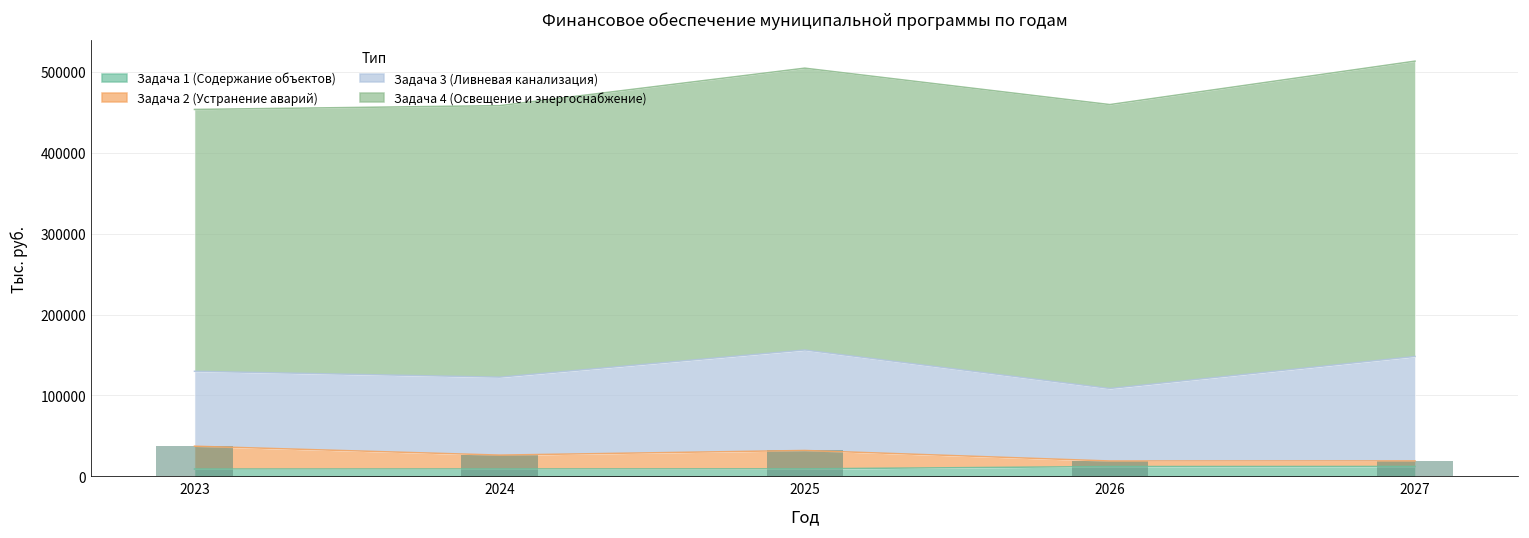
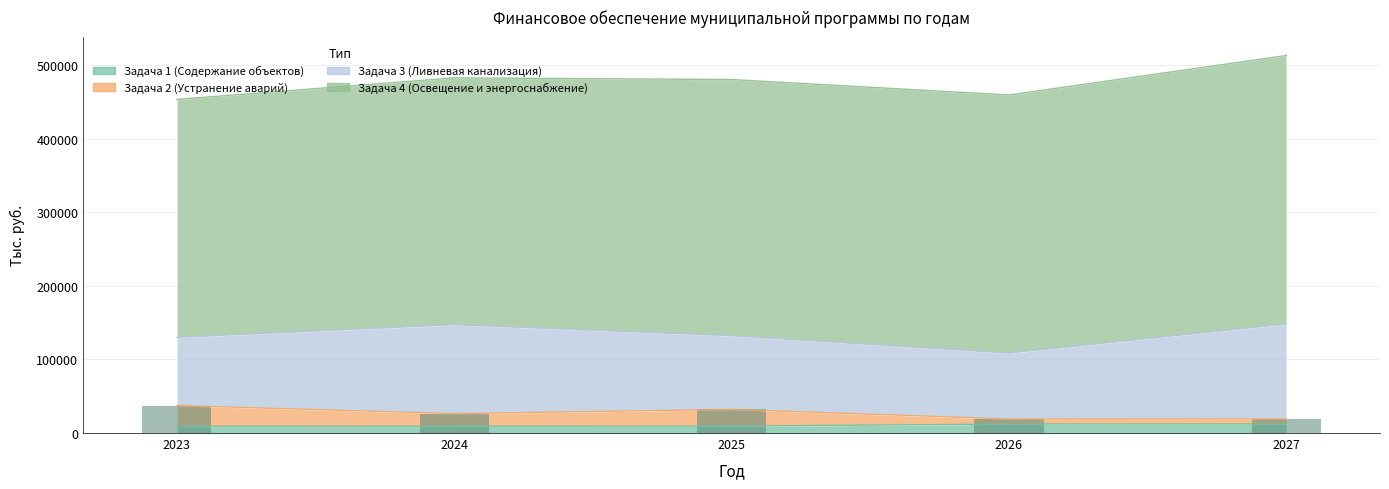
  {
    "Задача 2 (Устранение аварий)": {
      "2023": 30000,
      "2024": 20000,
      "2025": 20000,
      "2026": 10000,
      "2027": 10000
    },
    "Задача 3 (Ливневая канализация)": {
      "2023": 90000,
-     "2024": 100000,
-     "2025": 120000,
+     "2024": 120000,
+     "2025": 100000,
      "2026": 90000,
      "2027": 130000
    }
  }
